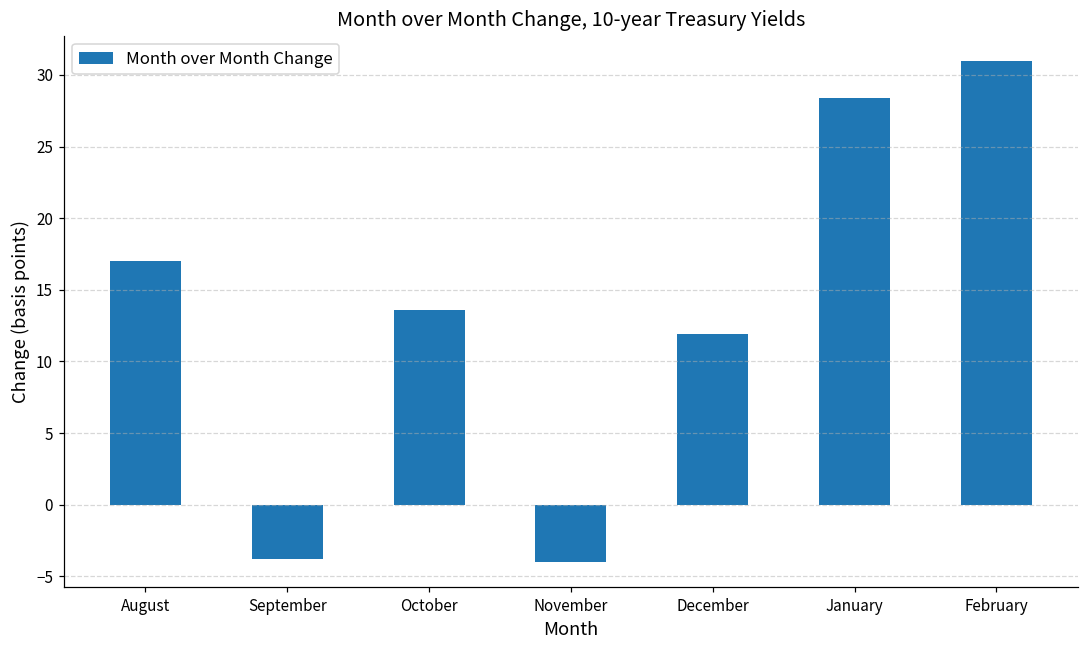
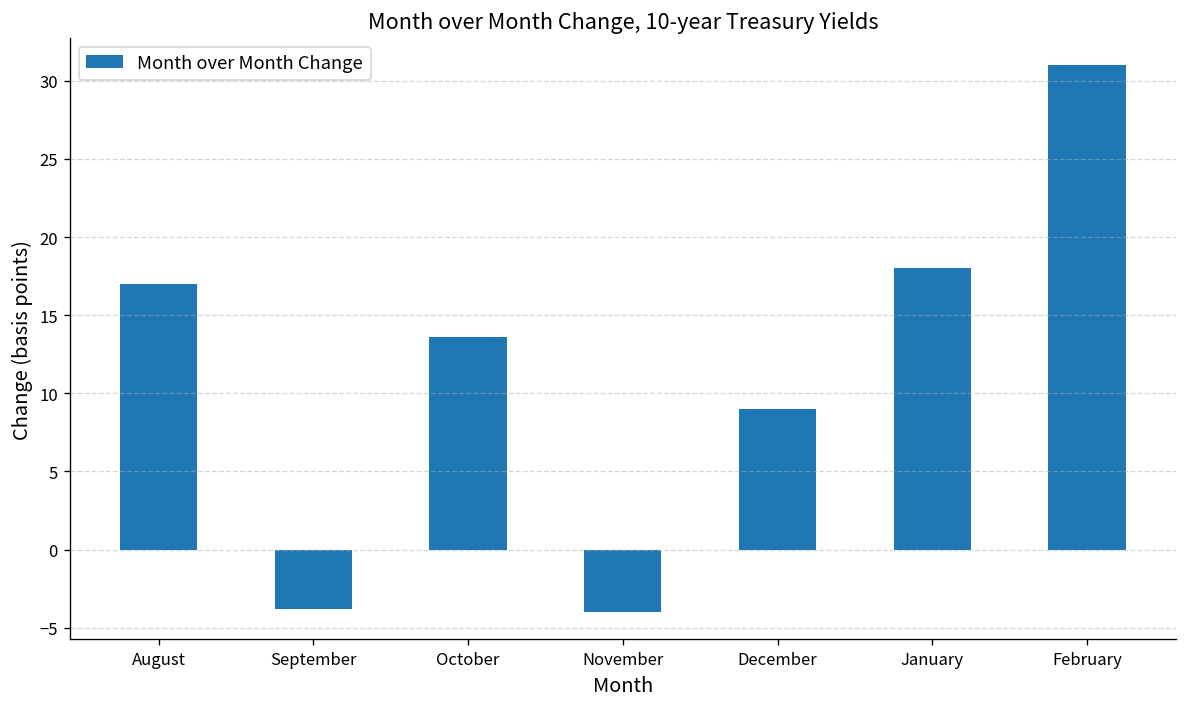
  {
    "August": 17.0,
    "September": -3.8,
    "October": 13.6,
    "November": -4.0,
-   "December": 11.9,
-   "January": 28.4,
+   "December": 9.0,
+   "January": 18.0,
    "February": 31.0
  }
